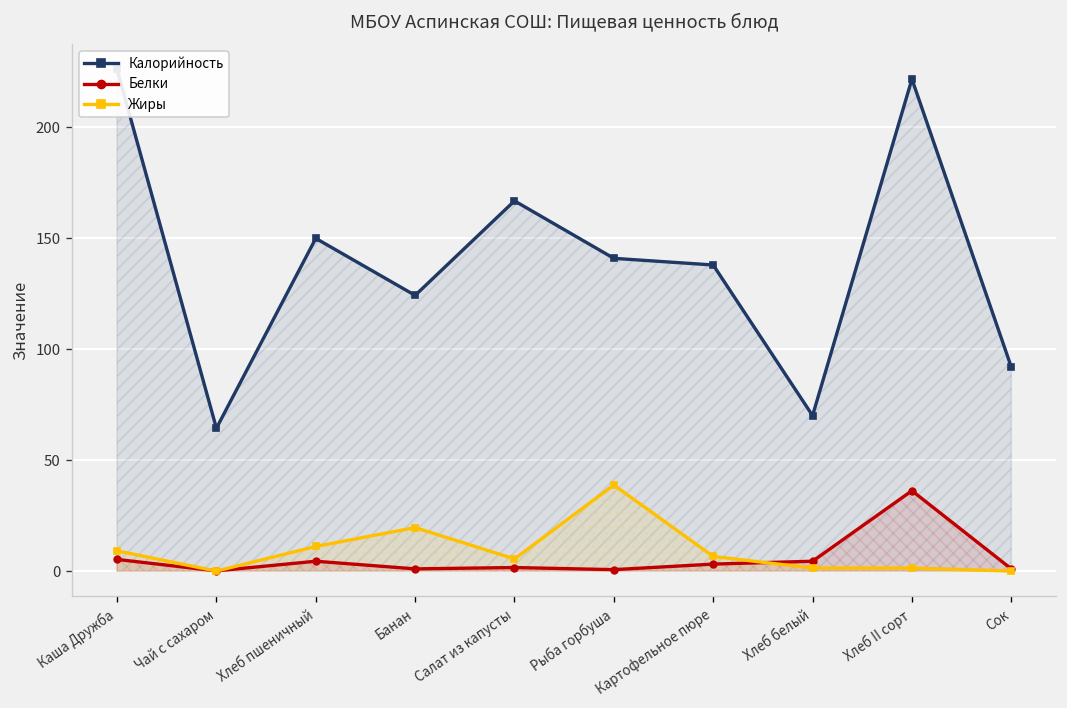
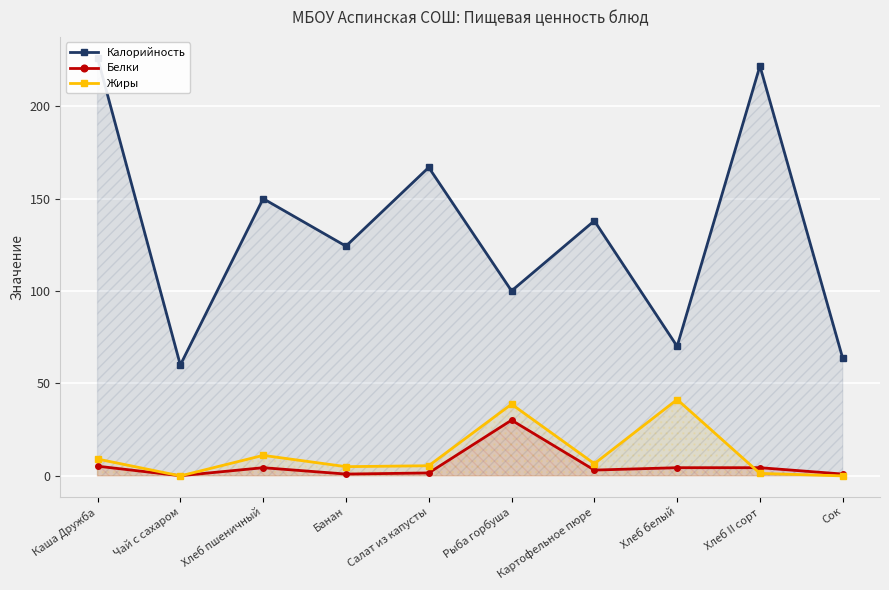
  {
    "Калорийность": {
-     "Чай с сахаром": 64,
+     "Чай с сахаром": 60,
      "Хлеб пшеничный": 150,
      "Банан": 124,
      "Салат из капусты": 167,
-     "Рыба горбуша": 141,
+     "Рыба горбуша": 100,
      "Картофельное пюре": 138,
      "Хлеб белый": 70,
      "Хлеб II сорт": 222,
-     "Сок": 92
+     "Сок": 64
    },
    "Белки": {
      "Каша Дружба": 5,
      "Хлеб пшеничный": 4,
      "Банан": 1,
      "Салат из капусты": 2,
-     "Рыба горбуша": 1,
+     "Рыба горбуша": 30,
      "Картофельное пюре": 3,
      "Хлеб белый": 4,
-     "Хлеб II сорт": 36
+     "Хлеб II сорт": 4
    },
    "Жиры": {
      "Каша Дружба": 9,
      "Хлеб пшеничный": 11,
-     "Банан": 20,
+     "Банан": 5,
      "Салат из капусты": 6,
      "Рыба горбуша": 39,
      "Картофельное пюре": 7,
-     "Хлеб белый": 1,
+     "Хлеб белый": 41,
      "Хлеб II сорт": 1
    }
  }
